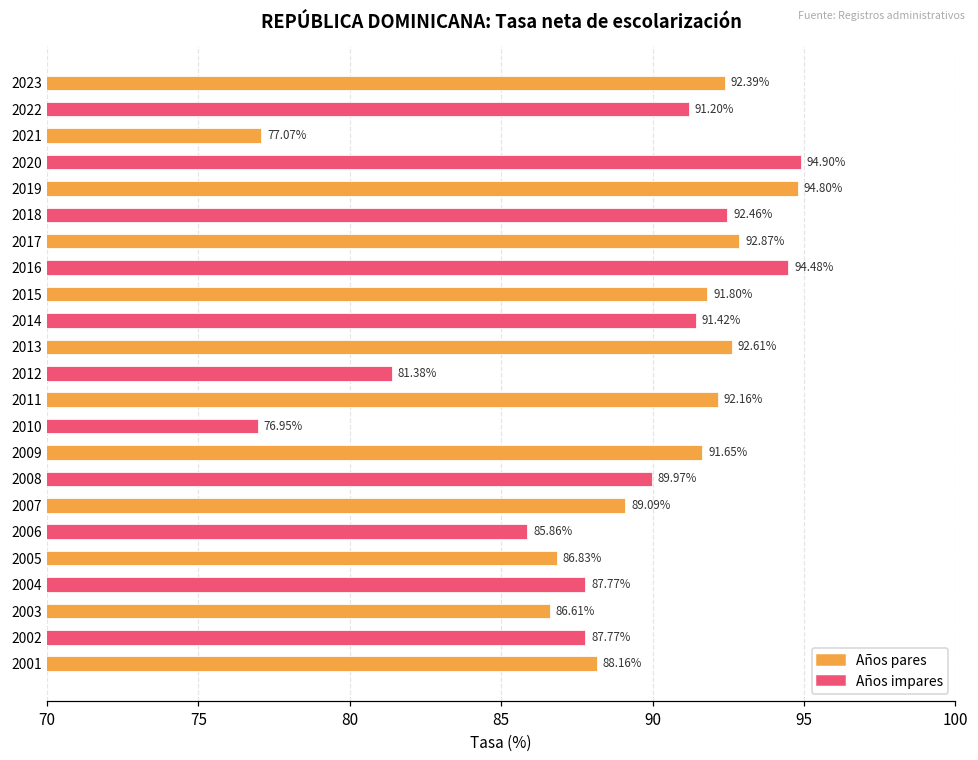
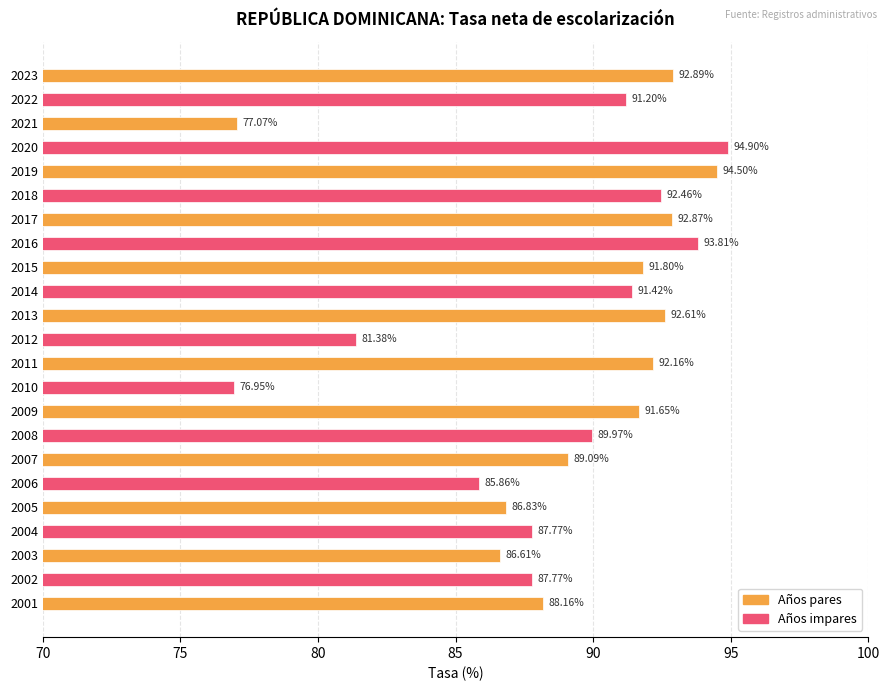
  {
-   "2023": "92.39%",
+   "2023": "92.89%",
    "2022": "91.20%",
    "2021": "77.07%",
    "2020": "94.90%",
-   "2019": "94.80%",
+   "2019": "94.50%",
    "2018": "92.46%",
    "2017": "92.87%",
-   "2016": "94.48%",
+   "2016": "93.81%",
    "2015": "91.80%",
    "2014": "91.42%",
    "2013": "92.61%",
    "2012": "81.38%",
    "2011": "92.16%",
    "2010": "76.95%",
    "2009": "91.65%",
    "2008": "89.97%",
    "2007": "89.09%",
    "2006": "85.86%",
    "2005": "86.83%",
    "2004": "87.77%",
    "2003": "86.61%",
    "2002": "87.77%",
    "2001": "88.16%"
  }
